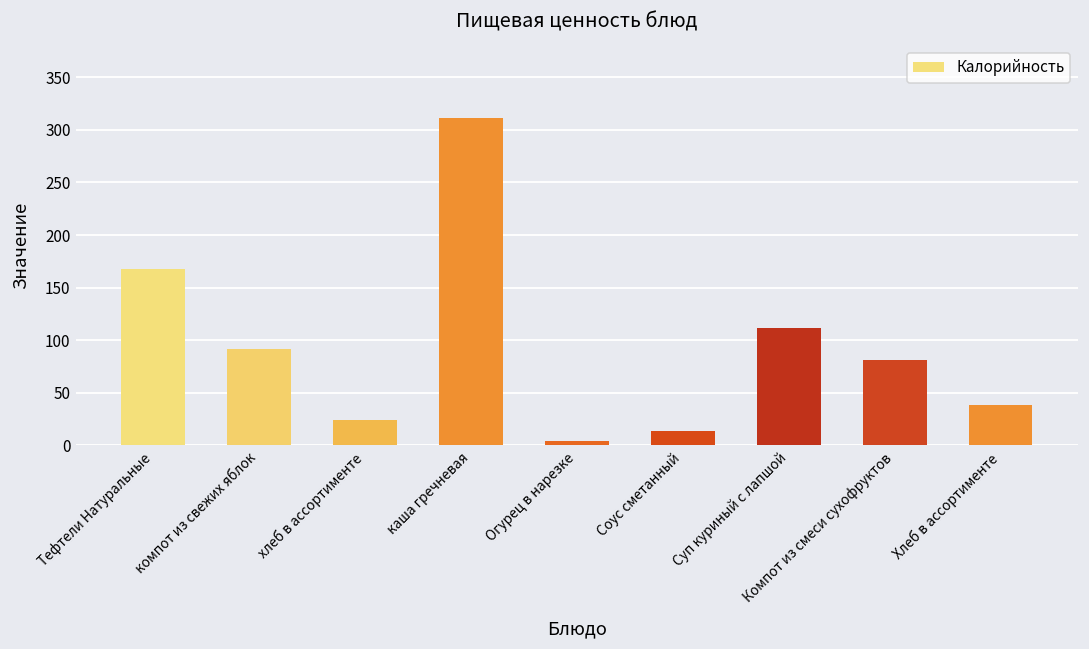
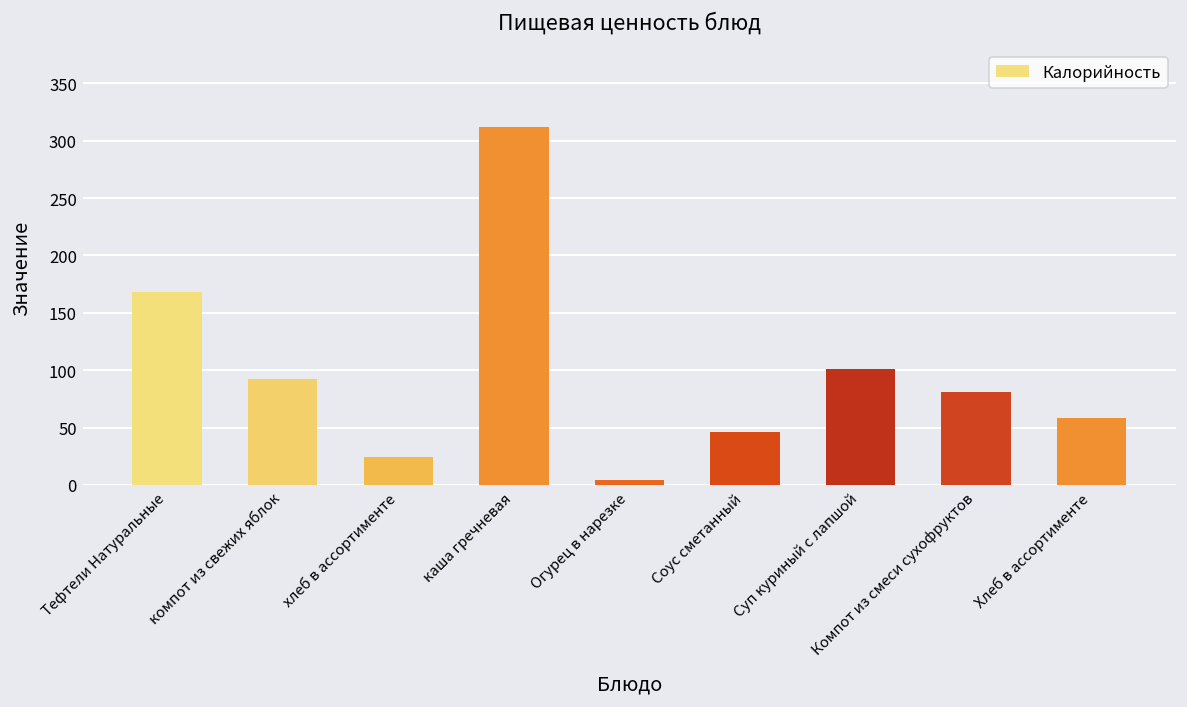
  {
    "Тефтели Натуральные": 170,
    "компот из свежих яблок": 90,
    "хлеб в ассортименте": 20,
    "каша гречневая": 310,
    "Огурец в нарезке": 0,
-   "Соус сметанный": 10,
-   "Суп куриный с лапшой": 110,
+   "Соус сметанный": 50,
+   "Суп куриный с лапшой": 100,
    "Компот из смеси сухофруктов": 80,
-   "Хлеб в ассортименте": 40
+   "Хлеб в ассортименте": 60
  }
